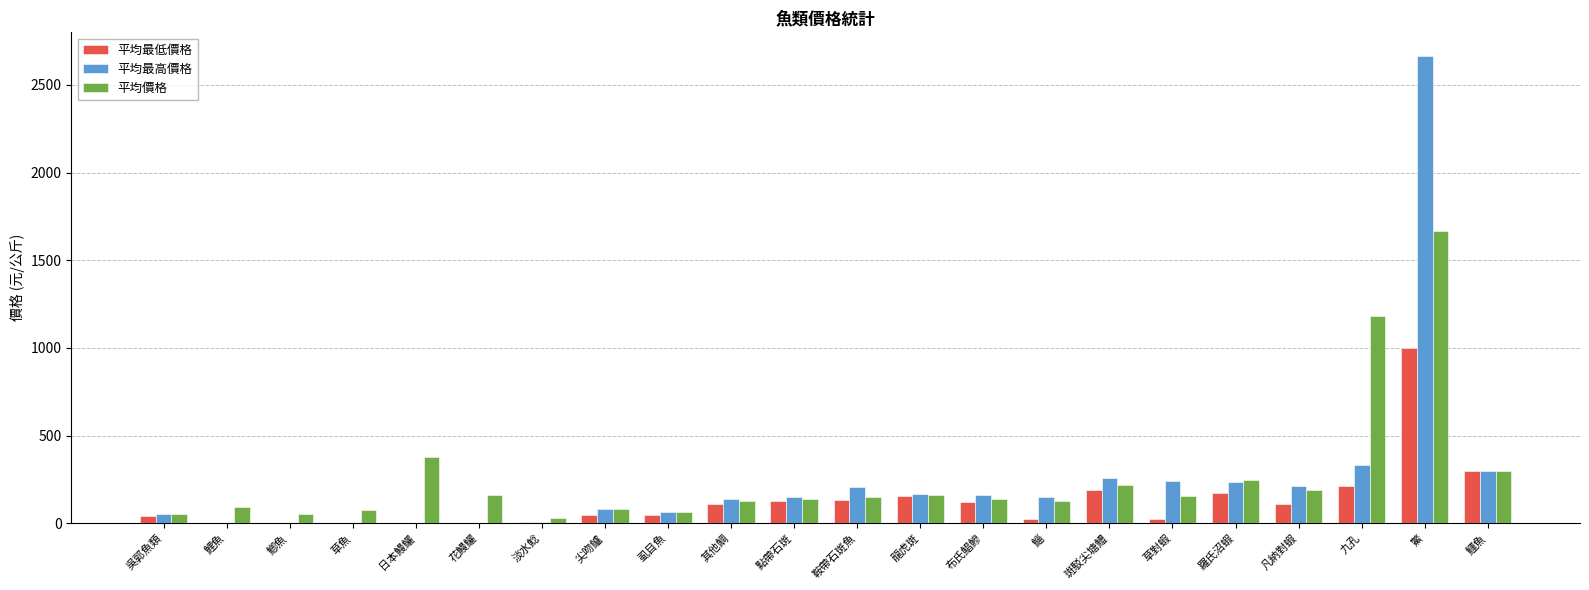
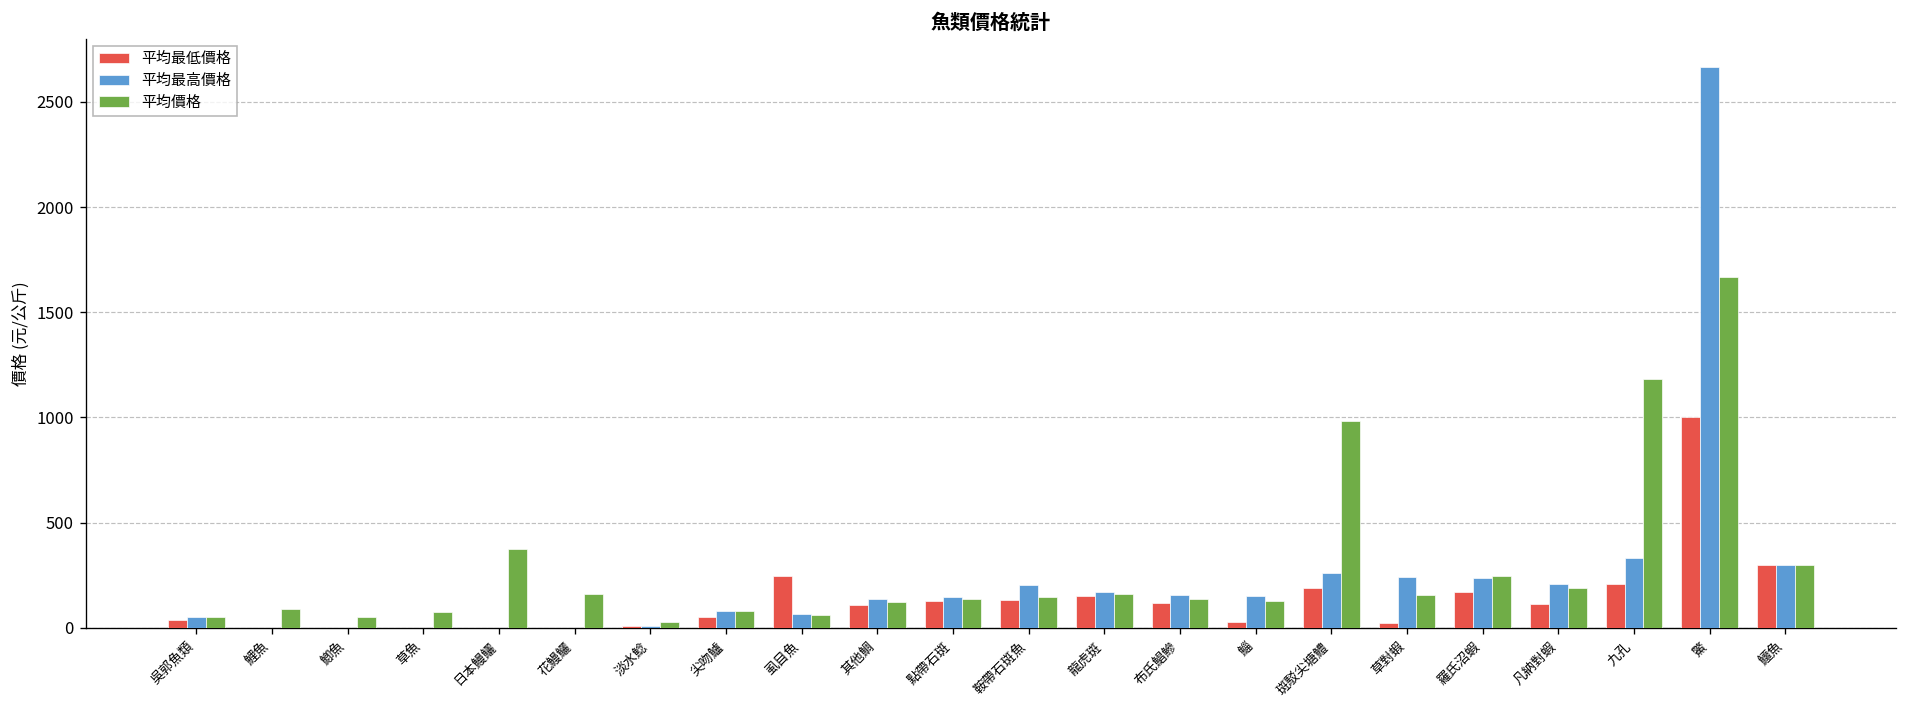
  {
    "平均最低價格": {
      "吳郭魚類": 40,
      "鯉魚": 0,
      "鯽魚": 0,
      "草魚": 0,
      "日本鰻鱺": 0,
      "花鰻鱺": 0,
      "尖吻鱸": 50,
-     "虱目魚": 50,
+     "虱目魚": 250,
      "其他鯛": 110,
      "點帶石斑": 130,
      "鞍帶石斑魚": 130,
      "龍虎斑": 150,
      "布氏鯧鰺": 120,
      "鯔": 30,
      "斑駁尖塘鱧": 190,
      "草對蝦": 20,
      "羅氏沼蝦": 170,
      "凡納對蝦": 110,
      "九孔": 210,
      "鱉": 1000,
      "鱷魚": 300
    },
    "平均最高價格": {
      "吳郭魚類": 50,
      "鯉魚": 0,
      "鯽魚": 0,
      "草魚": 0,
      "日本鰻鱺": 0,
      "花鰻鱺": 0,
      "尖吻鱸": 80,
      "虱目魚": 60,
      "其他鯛": 140,
      "點帶石斑": 150,
      "鞍帶石斑魚": 210,
      "龍虎斑": 170,
      "布氏鯧鰺": 160,
      "鯔": 150,
      "斑駁尖塘鱧": 260,
      "草對蝦": 240,
      "羅氏沼蝦": 240,
      "凡納對蝦": 210,
      "九孔": 330,
      "鱉": 2670,
      "鱷魚": 300
    },
    "平均價格": {
      "吳郭魚類": 50,
      "鯉魚": 90,
      "鯽魚": 50,
      "草魚": 70,
      "日本鰻鱺": 380,
      "花鰻鱺": 160,
      "淡水鯰": 30,
      "尖吻鱸": 80,
      "虱目魚": 60,
      "其他鯛": 120,
      "點帶石斑": 140,
      "鞍帶石斑魚": 150,
      "龍虎斑": 160,
      "布氏鯧鰺": 140,
      "鯔": 130,
-     "斑駁尖塘鱧": 220,
+     "斑駁尖塘鱧": 980,
      "草對蝦": 160,
      "羅氏沼蝦": 250,
      "凡納對蝦": 190,
      "九孔": 1180,
      "鱉": 1670,
      "鱷魚": 300
    }
  }
